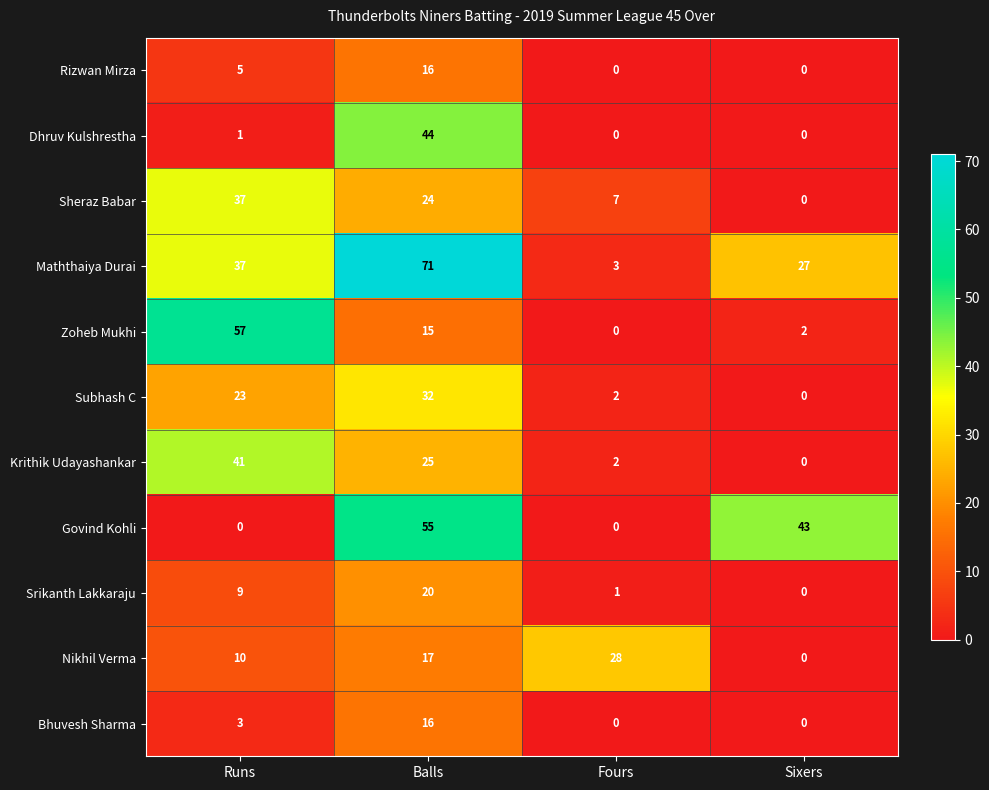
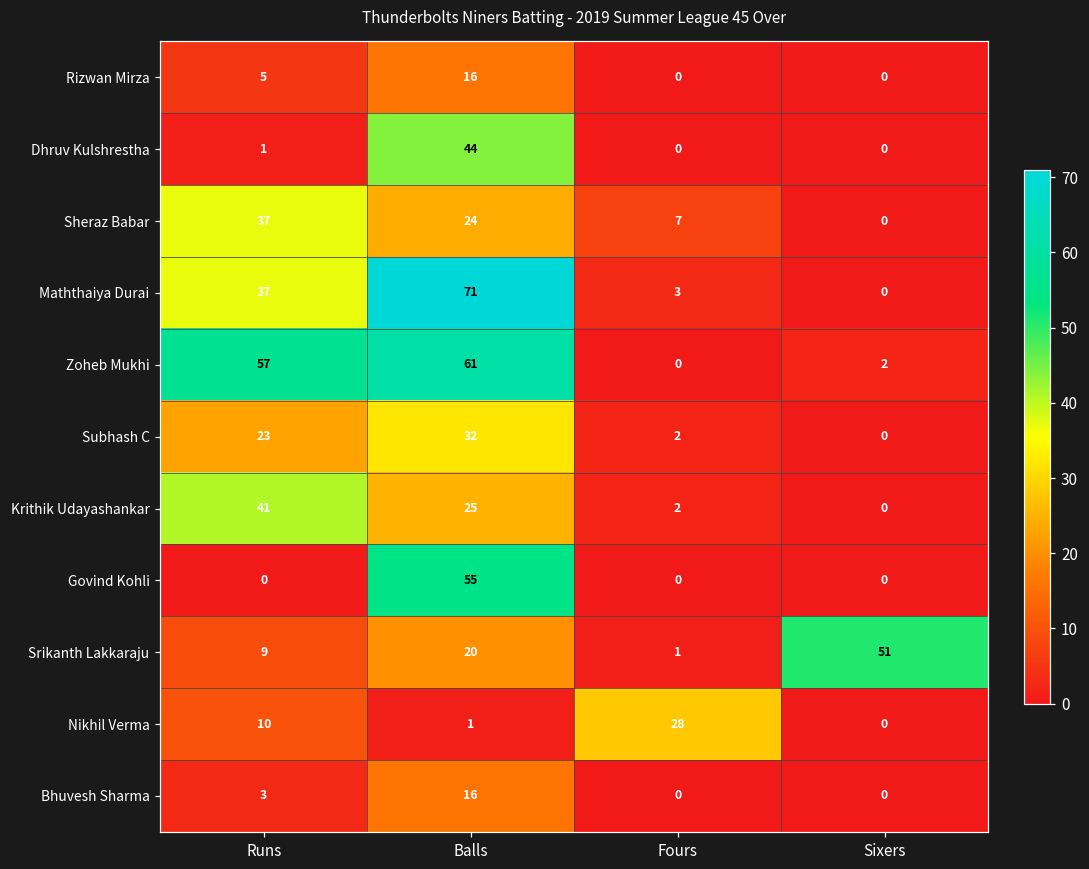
  {
    "Rizwan Mirza": {
      "Runs": 5,
      "Balls": 16,
      "Fours": 0,
      "Sixers": 0
    },
    "Dhruv Kulshrestha": {
      "Runs": 1,
      "Balls": 44,
      "Fours": 0,
      "Sixers": 0
    },
    "Sheraz Babar": {
      "Runs": 37,
      "Balls": 24,
      "Fours": 7,
      "Sixers": 0
    },
    "Maththaiya Durai": {
      "Runs": 37,
      "Balls": 71,
      "Fours": 3,
-     "Sixers": 27
+     "Sixers": 0
    },
    "Zoheb Mukhi": {
      "Runs": 57,
-     "Balls": 15,
+     "Balls": 61,
      "Fours": 0,
      "Sixers": 2
    },
    "Subhash C": {
      "Runs": 23,
      "Balls": 32,
      "Fours": 2,
      "Sixers": 0
    },
    "Krithik Udayashankar": {
      "Runs": 41,
      "Balls": 25,
      "Fours": 2,
      "Sixers": 0
    },
    "Govind Kohli": {
      "Runs": 0,
      "Balls": 55,
      "Fours": 0,
-     "Sixers": 43
+     "Sixers": 0
    },
    "Srikanth Lakkaraju": {
      "Runs": 9,
      "Balls": 20,
      "Fours": 1,
-     "Sixers": 0
+     "Sixers": 51
    },
    "Nikhil Verma": {
      "Runs": 10,
-     "Balls": 17,
+     "Balls": 1,
      "Fours": 28,
      "Sixers": 0
    },
    "Bhuvesh Sharma": {
      "Runs": 3,
      "Balls": 16,
      "Fours": 0,
      "Sixers": 0
    }
  }
